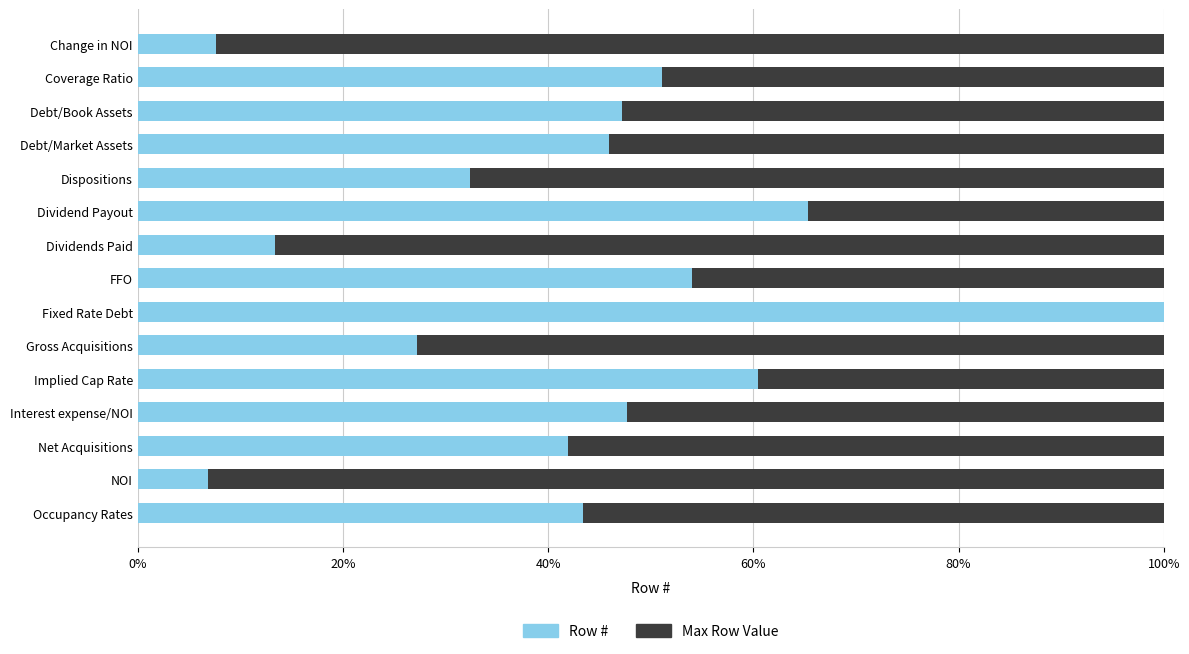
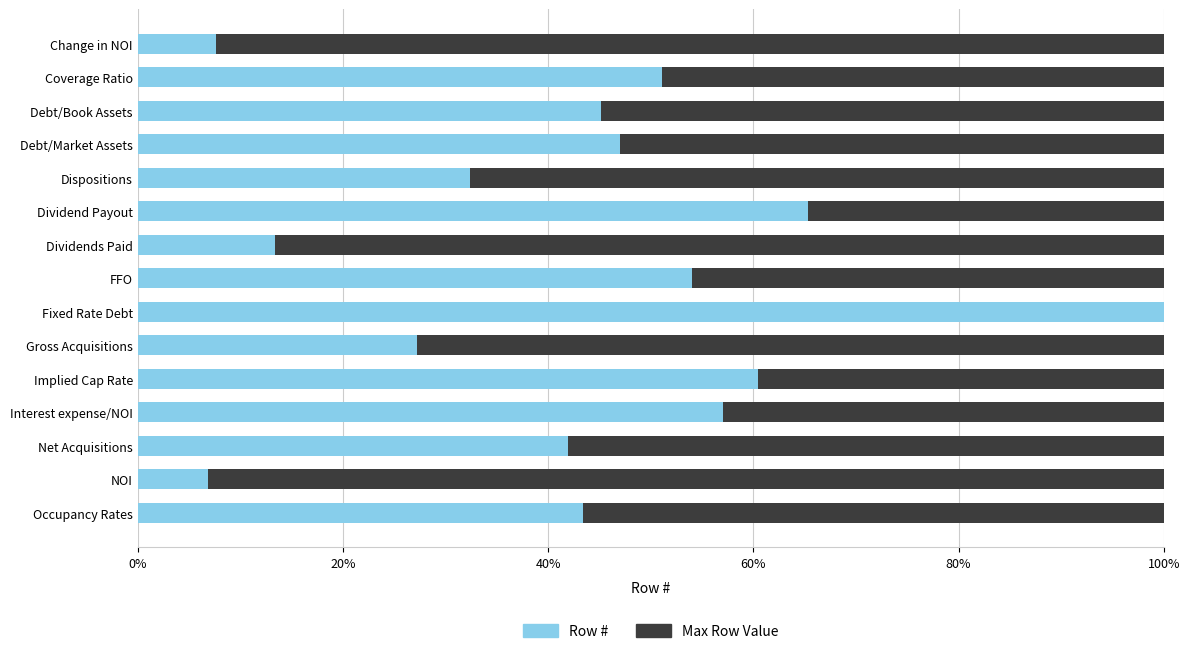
  {
    "Max Row Value": {
      "Change in NOI": "100.0%",
      "Coverage Ratio": "100.0%",
      "Debt/Book Assets": "100.0%",
      "Debt/Market Assets": "100.0%",
      "Dispositions": "100.0%",
      "Dividend Payout": "100.0%",
      "Dividends Paid": "100.0%",
      "FFO": "100.0%",
      "Fixed Rate Debt": "100.0%",
      "Gross Acquisitions": "100.0%",
      "Implied Cap Rate": "100.0%",
      "Interest expense/NOI": "100.0%",
      "Net Acquisitions": "100.0%",
      "NOI": "100.0%",
      "Occupancy Rates": "100.0%"
    },
    "Row #": {
-     "Debt/Book Assets": "47.2%",
-     "Debt/Market Assets": "46.0%",
+     "Debt/Book Assets": "45.1%",
+     "Debt/Market Assets": "47.0%",
      "Fixed Rate Debt": "100.0%",
-     "Interest expense/NOI": "47.7%"
+     "Interest expense/NOI": "57.0%"
    }
  }
